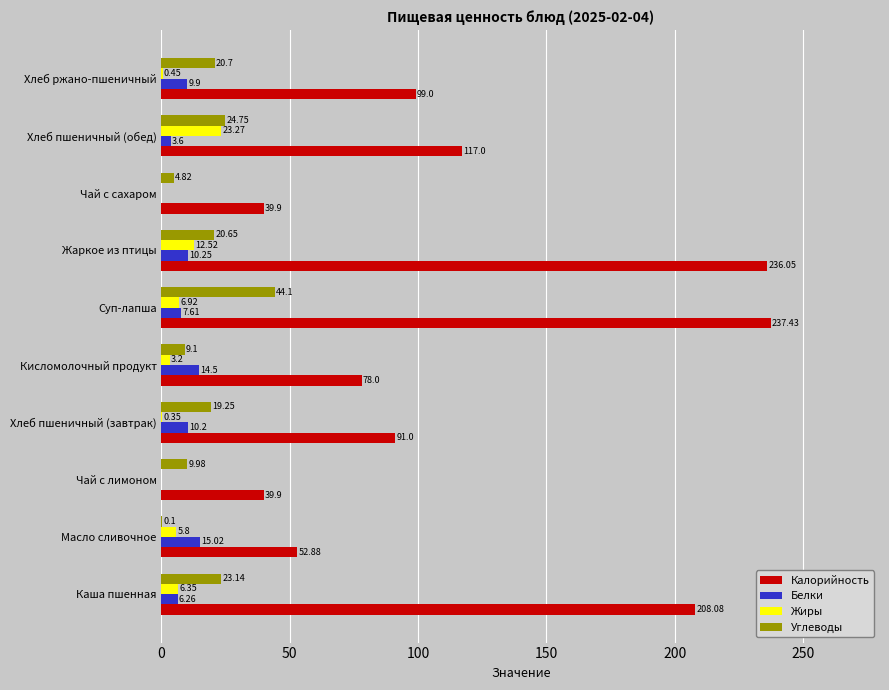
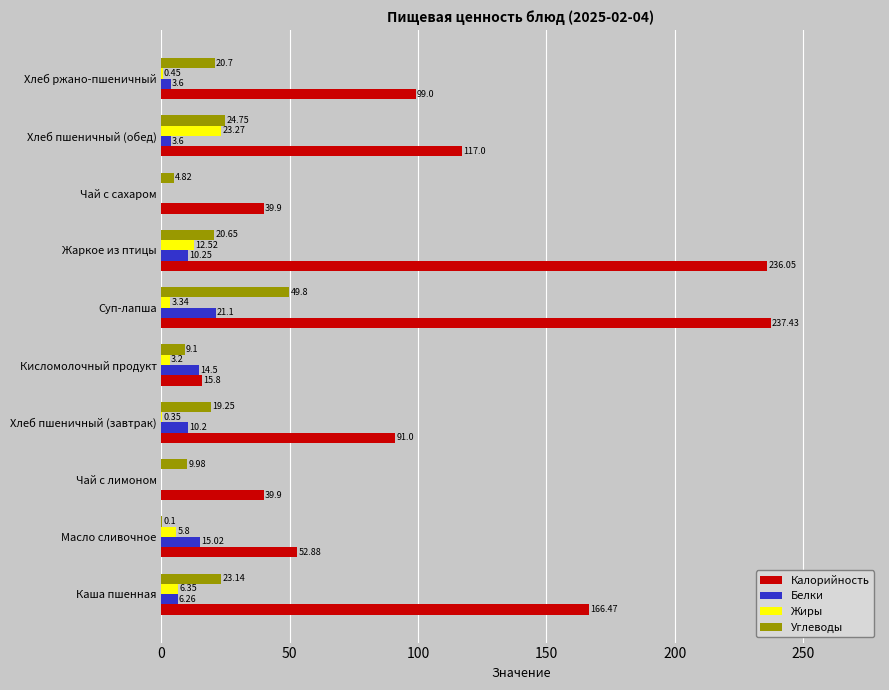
  {
    "Калорийность": {
      "Хлеб ржано-пшеничный": 99.0,
      "Хлеб пшеничный (обед)": 117.0,
      "Чай с сахаром": 39.9,
      "Жаркое из птицы": 236.05,
      "Суп-лапша": 237.43,
-     "Кисломолочный продукт": 78.0,
+     "Кисломолочный продукт": 15.8,
      "Хлеб пшеничный (завтрак)": 91.0,
      "Чай с лимоном": 39.9,
      "Масло сливочное": 52.88,
-     "Каша пшенная": 208.08
+     "Каша пшенная": 166.47
    },
    "Белки": {
-     "Хлеб ржано-пшеничный": 9.9,
+     "Хлеб ржано-пшеничный": 3.6,
      "Хлеб пшеничный (обед)": 3.6,
      "Жаркое из птицы": 10.25,
-     "Суп-лапша": 7.61,
+     "Суп-лапша": 21.1,
      "Кисломолочный продукт": 14.5,
      "Хлеб пшеничный (завтрак)": 10.2,
      "Масло сливочное": 15.02,
      "Каша пшенная": 6.26
    },
    "Жиры": {
      "Хлеб ржано-пшеничный": 0.45,
      "Хлеб пшеничный (обед)": 23.27,
      "Жаркое из птицы": 12.52,
-     "Суп-лапша": 6.92,
+     "Суп-лапша": 3.34,
      "Кисломолочный продукт": 3.2,
      "Хлеб пшеничный (завтрак)": 0.35,
      "Масло сливочное": 5.8,
      "Каша пшенная": 6.35
    },
    "Углеводы": {
      "Хлеб ржано-пшеничный": 20.7,
      "Хлеб пшеничный (обед)": 24.75,
      "Чай с сахаром": 4.82,
      "Жаркое из птицы": 20.65,
-     "Суп-лапша": 44.1,
+     "Суп-лапша": 49.8,
      "Кисломолочный продукт": 9.1,
      "Хлеб пшеничный (завтрак)": 19.25,
      "Чай с лимоном": 9.98,
      "Масло сливочное": 0.1,
      "Каша пшенная": 23.14
    }
  }
